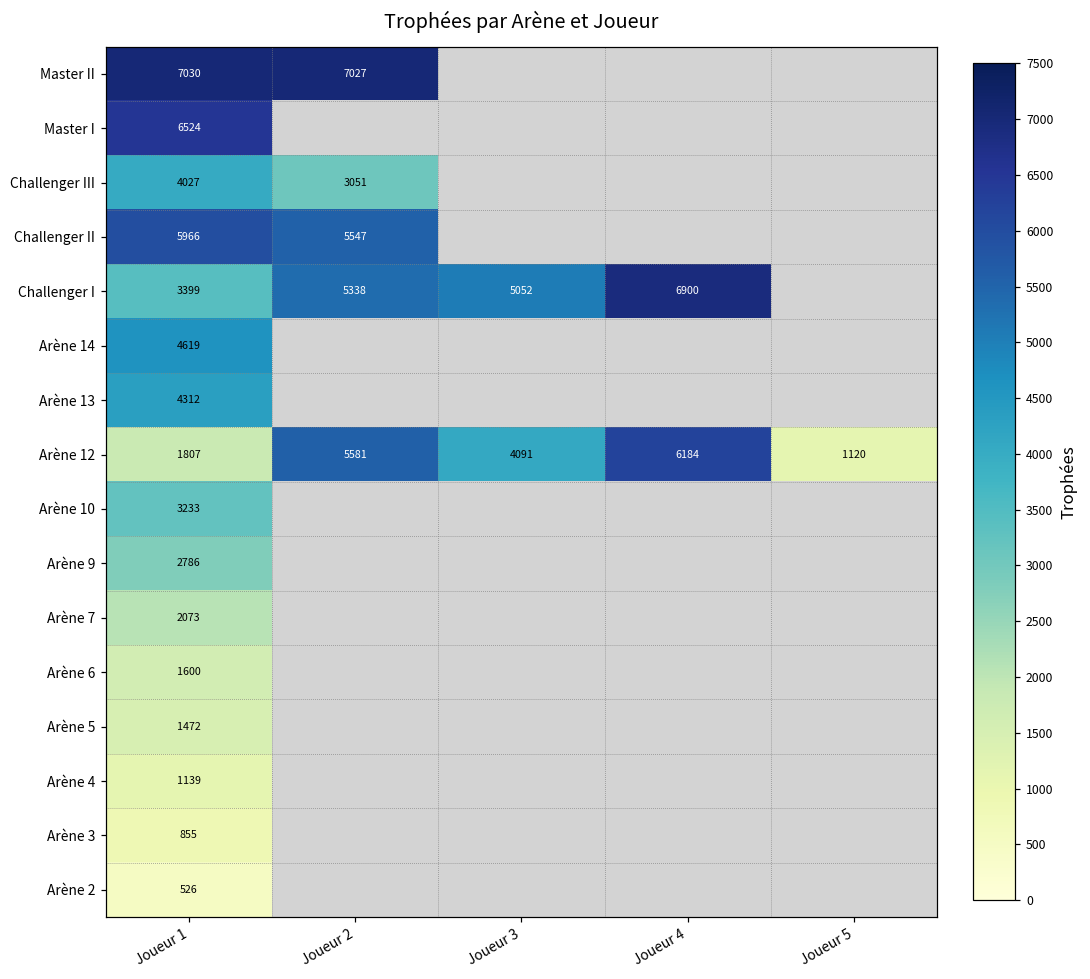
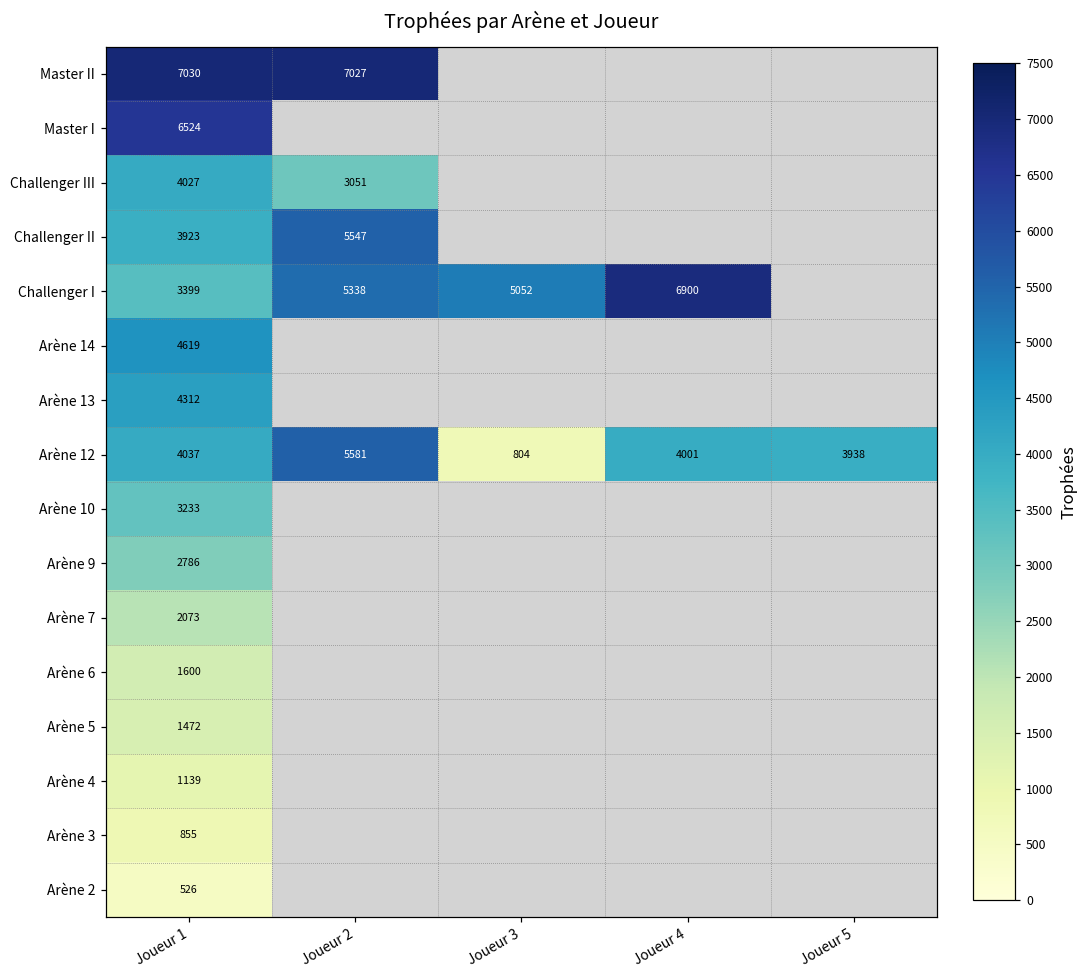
  {
    "Master II": {
      "Joueur 1": 7030,
      "Joueur 2": 7027
    },
    "Master I": {
      "Joueur 1": 6524
    },
    "Challenger III": {
      "Joueur 1": 4027,
      "Joueur 2": 3051
    },
    "Challenger II": {
-     "Joueur 1": 5966,
+     "Joueur 1": 3923,
      "Joueur 2": 5547
    },
    "Challenger I": {
      "Joueur 1": 3399,
      "Joueur 2": 5338,
      "Joueur 3": 5052,
      "Joueur 4": 6900
    },
    "Arène 14": {
      "Joueur 1": 4619
    },
    "Arène 13": {
      "Joueur 1": 4312
    },
    "Arène 12": {
-     "Joueur 1": 1807,
+     "Joueur 1": 4037,
      "Joueur 2": 5581,
-     "Joueur 3": 4091,
-     "Joueur 4": 6184,
-     "Joueur 5": 1120
+     "Joueur 3": 804,
+     "Joueur 4": 4001,
+     "Joueur 5": 3938
    },
    "Arène 10": {
      "Joueur 1": 3233
    },
    "Arène 9": {
      "Joueur 1": 2786
    },
    "Arène 7": {
      "Joueur 1": 2073
    },
    "Arène 6": {
      "Joueur 1": 1600
    },
    "Arène 5": {
      "Joueur 1": 1472
    },
    "Arène 4": {
      "Joueur 1": 1139
    },
    "Arène 3": {
      "Joueur 1": 855
    },
    "Arène 2": {
      "Joueur 1": 526
    }
  }
